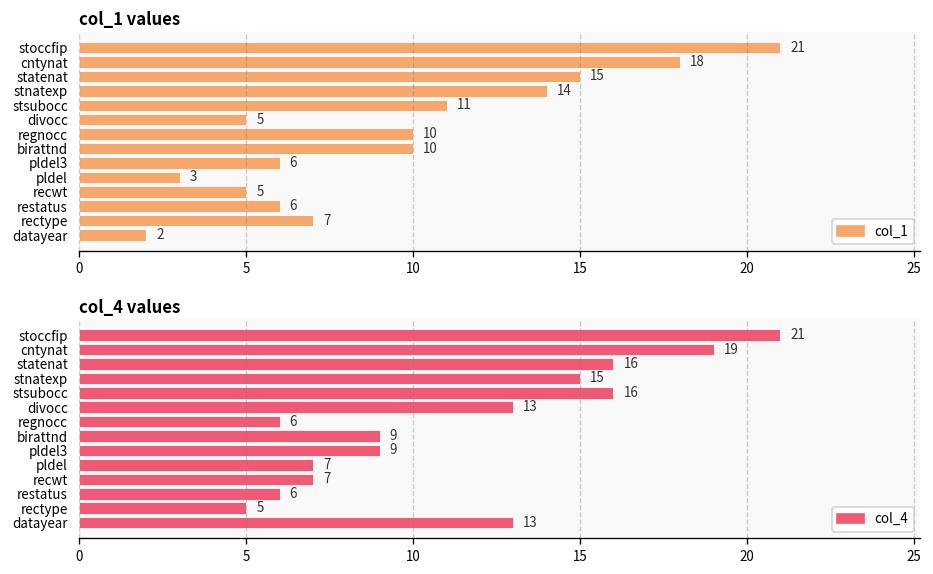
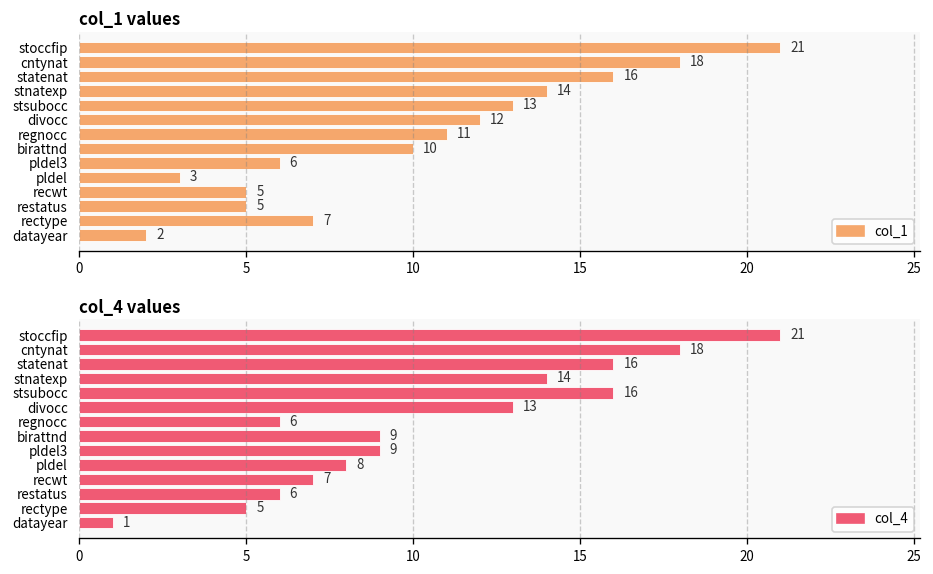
  {
    "col_1 values": {
      "stoccfip": 21,
      "cntynat": 18,
-     "statenat": 15,
+     "statenat": 16,
      "stnatexp": 14,
-     "stsubocc": 11,
-     "divocc": 5,
-     "regnocc": 10,
+     "stsubocc": 13,
+     "divocc": 12,
+     "regnocc": 11,
      "birattnd": 10,
      "pldel3": 6,
      "pldel": 3,
      "recwt": 5,
-     "restatus": 6,
+     "restatus": 5,
      "rectype": 7,
      "datayear": 2
    },
    "col_4 values": {
      "stoccfip": 21,
-     "cntynat": 19,
+     "cntynat": 18,
      "statenat": 16,
-     "stnatexp": 15,
+     "stnatexp": 14,
      "stsubocc": 16,
      "divocc": 13,
      "regnocc": 6,
      "birattnd": 9,
      "pldel3": 9,
-     "pldel": 7,
+     "pldel": 8,
      "recwt": 7,
      "restatus": 6,
      "rectype": 5,
-     "datayear": 13
+     "datayear": 1
    }
  }
